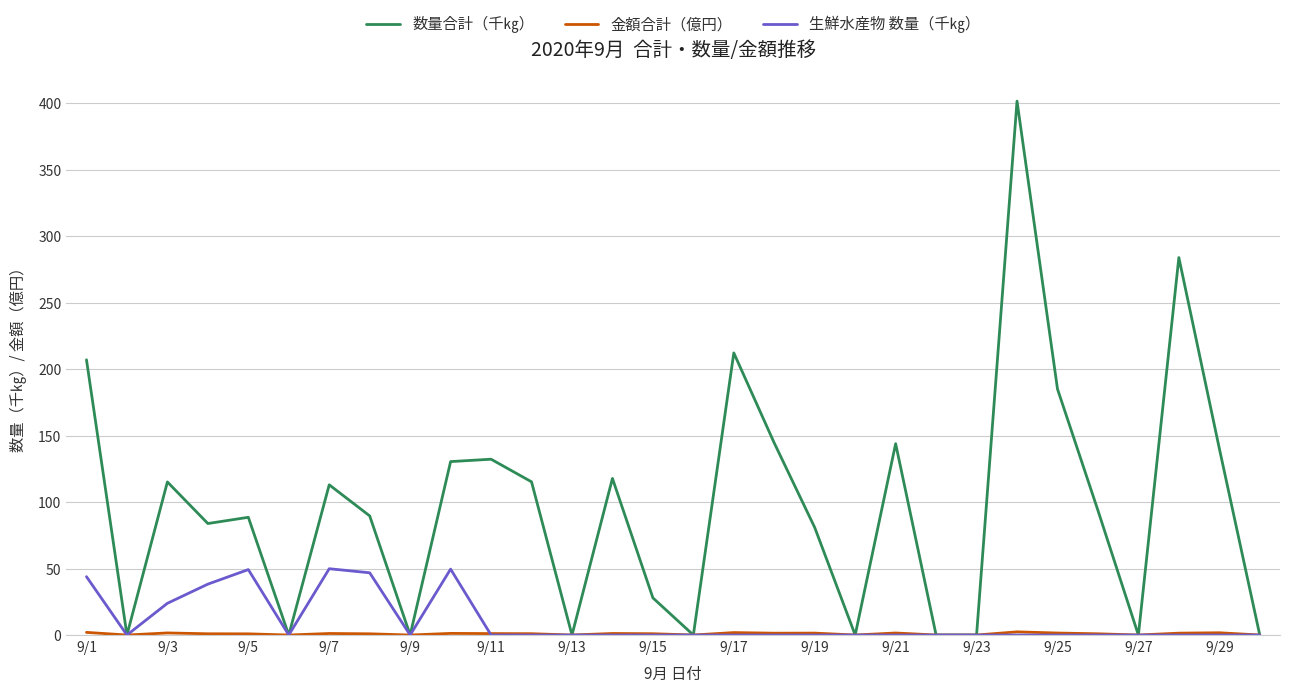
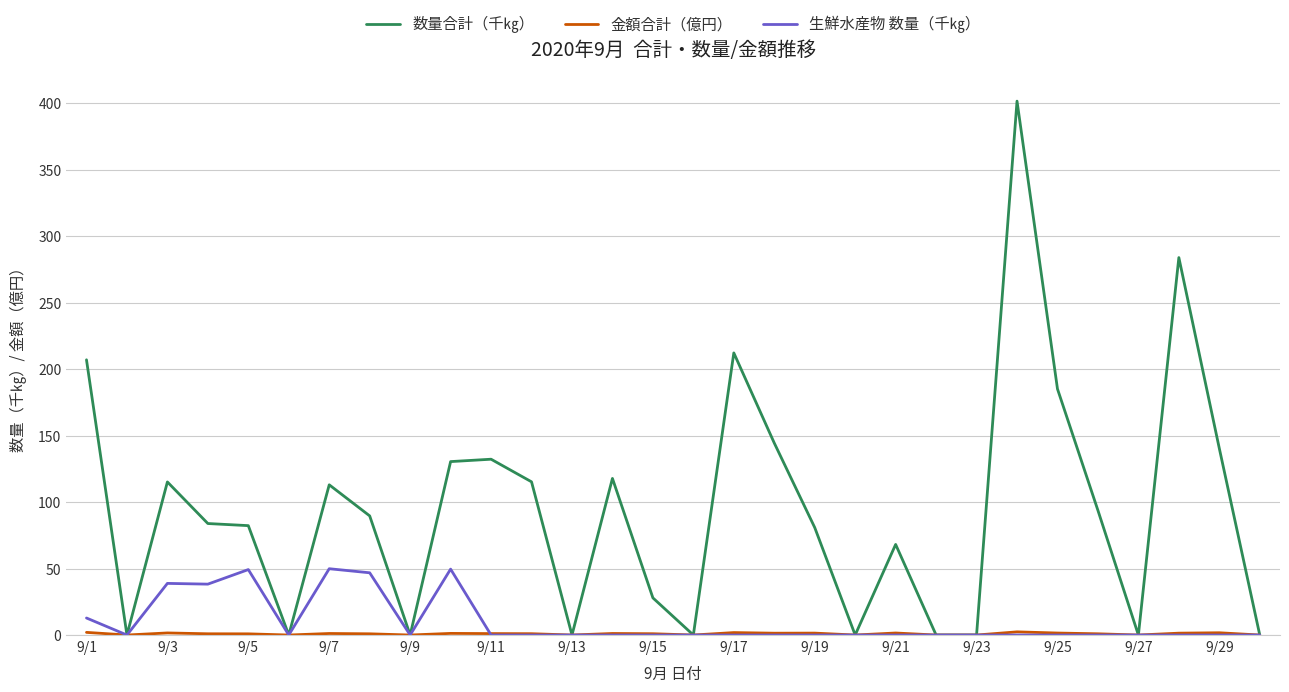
  {
    "数量合計（千㎏）": {
      "9/1": 207,
      "9/3": 115,
-     "9/5": 89,
+     "9/5": 82,
      "9/7": 113,
      "9/11": 132,
      "9/15": 28,
      "9/17": 212,
      "9/19": 81,
-     "9/21": 144,
+     "9/21": 68,
      "9/25": 185,
      "9/29": 140
    },
    "金額合計（億円）": {
      "9/1": 2,
      "9/3": 2,
      "9/5": 1,
      "9/7": 1
    },
    "生鮮水産物 数量（千㎏）": {
-     "9/1": 44,
-     "9/3": 24,
+     "9/1": 13,
+     "9/3": 39,
      "9/5": 49,
      "9/7": 50
    }
  }
